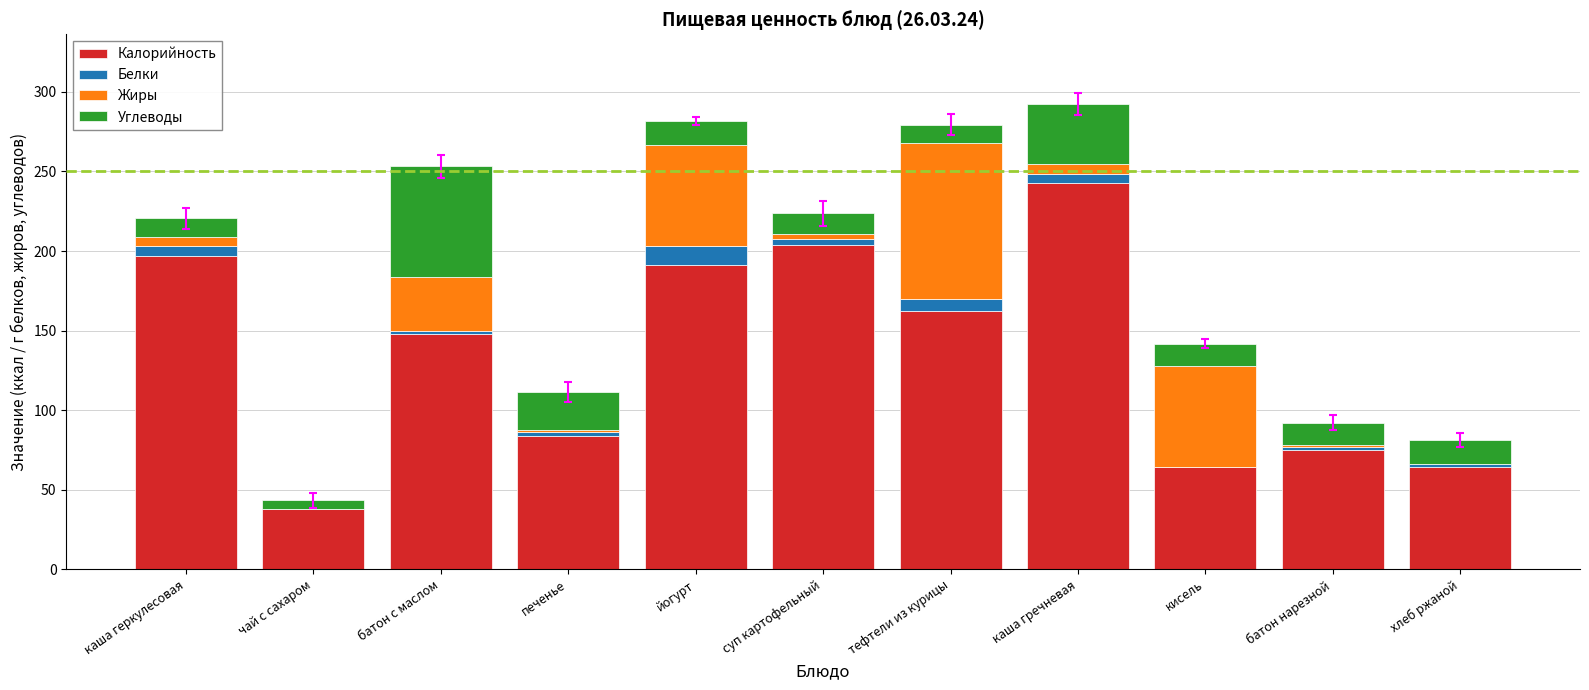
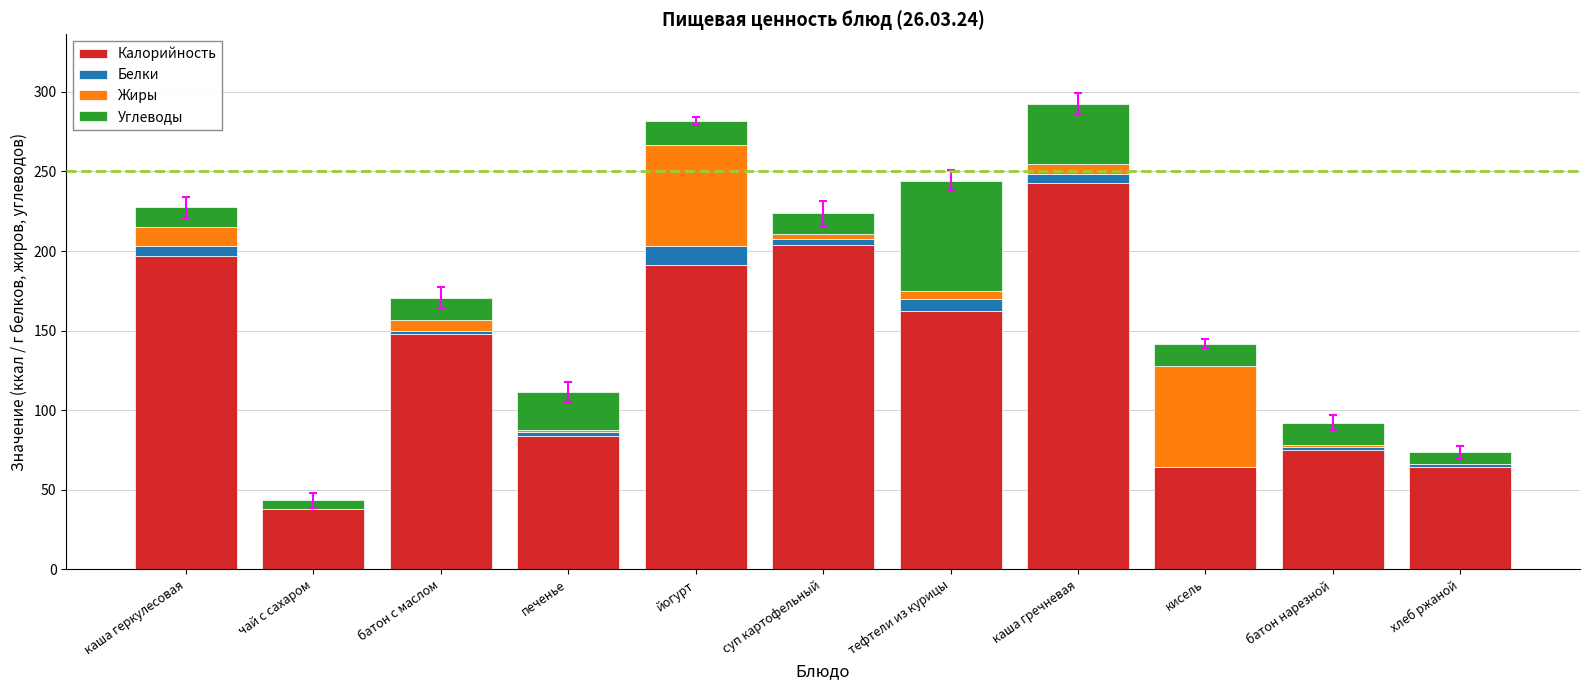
  {
    "Калорийность": {
      "каша геркулесовая": 197,
      "чай с сахаром": 38,
      "батон с маслом": 148,
      "печенье": 84,
      "йогурт": 191,
      "суп картофельный": 204,
      "тефтели из курицы": 163,
      "каша гречневая": 243,
      "кисель": 64,
      "батон нарезной": 75,
      "хлеб ржаной": 64
    },
    "Жиры": {
-     "каша геркулесовая": 6,
+     "каша геркулесовая": 12,
      "чай с сахаром": 0,
-     "батон с маслом": 34,
+     "батон с маслом": 7,
      "йогурт": 64,
      "суп картофельный": 3,
-     "тефтели из курицы": 99,
+     "тефтели из курицы": 5,
      "каша гречневая": 6,
      "кисель": 64
    },
    "Углеводы": {
      "каша геркулесовая": 12,
      "чай с сахаром": 5,
-     "батон с маслом": 69,
+     "батон с маслом": 14,
      "печенье": 24,
      "йогурт": 15,
      "суп картофельный": 13,
-     "тефтели из курицы": 11,
+     "тефтели из курицы": 70,
      "каша гречневая": 38,
      "кисель": 14,
      "батон нарезной": 14,
-     "хлеб ржаной": 15
+     "хлеб ржаной": 7
    }
  }
